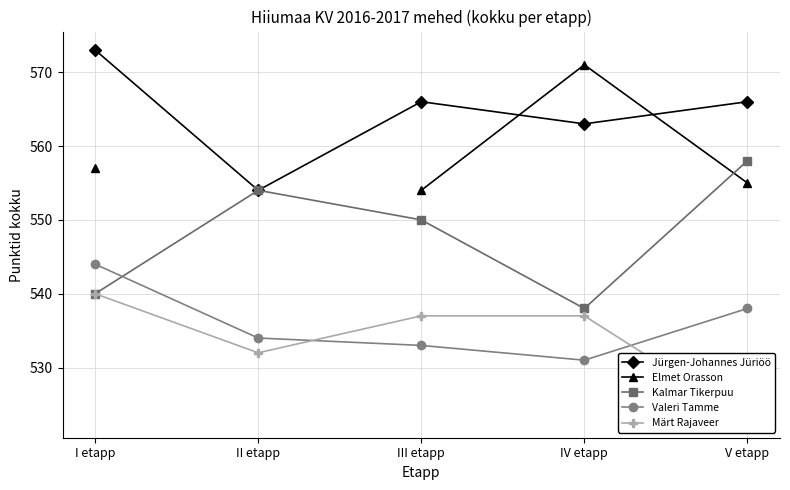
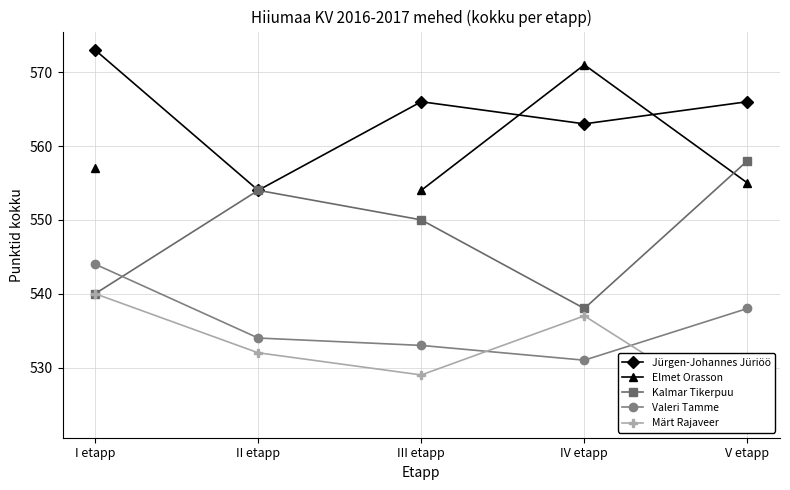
  {
    "Märt Rajaveer": {
      "II etapp": 532,
-     "III etapp": 537,
+     "III etapp": 529,
      "IV etapp": 537
    }
  }
